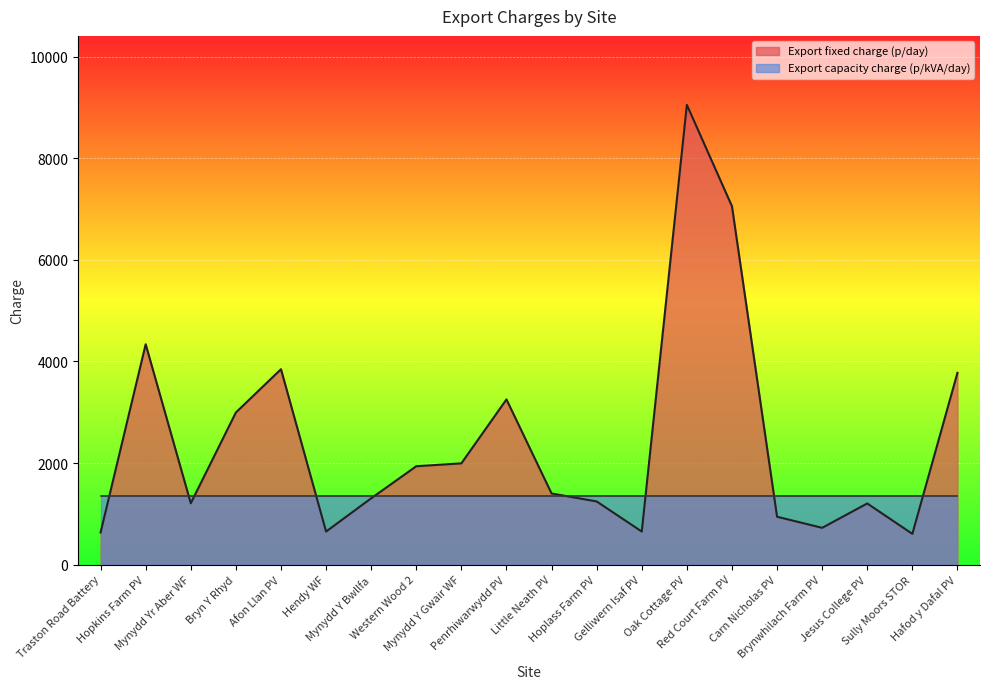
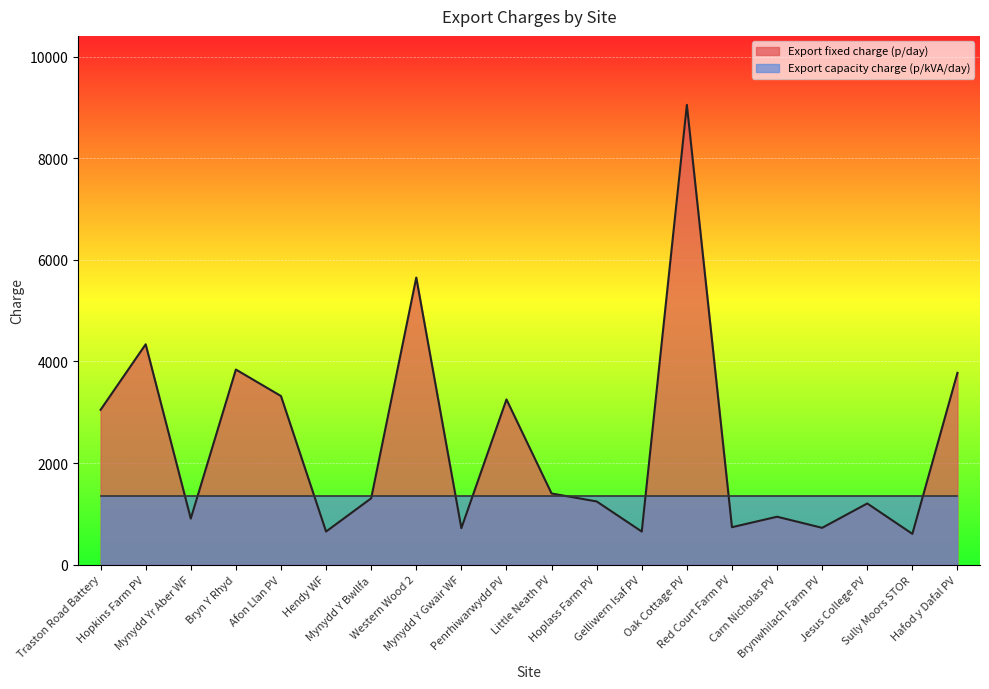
  {
    "Export fixed charge (p/day)": {
-     "Traston Road Battery": 600,
+     "Traston Road Battery": 3000,
      "Hopkins Farm PV": 4300,
-     "Mynydd Yr Aber WF": 1200,
-     "Bryn Y Rhyd": 3000,
-     "Afon Llan PV": 3800,
+     "Mynydd Yr Aber WF": 900,
+     "Bryn Y Rhyd": 3800,
+     "Afon Llan PV": 3300,
      "Hendy WF": 700,
      "Mynydd Y Bwllfa": 1300,
-     "Western Wood 2": 1900,
-     "Mynydd Y Gwair WF": 2000,
+     "Western Wood 2": 5700,
+     "Mynydd Y Gwair WF": 700,
      "Penrhiwarwydd PV": 3300,
      "Hoplass Farm PV": 1200,
      "Gelliwern Isaf PV": 700,
      "Oak Cottage PV": 9100,
-     "Red Court Farm PV": 7100,
+     "Red Court Farm PV": 700,
      "Carn Nicholas PV": 900,
      "Brynwhilach Farm PV": 700,
      "Jesus College PV": 1200,
      "Sully Moors STOR": 600,
      "Hafod y Dafal PV": 3800
    },
    "Export capacity charge (p/kVA/day)": {
      "Traston Road Battery": 1400,
      "Hopkins Farm PV": 1400,
      "Mynydd Yr Aber WF": 1400,
      "Bryn Y Rhyd": 1400,
      "Afon Llan PV": 1400,
      "Hendy WF": 1400,
      "Mynydd Y Bwllfa": 1400,
      "Western Wood 2": 1400,
      "Mynydd Y Gwair WF": 1400,
      "Penrhiwarwydd PV": 1400,
      "Hoplass Farm PV": 1400,
      "Gelliwern Isaf PV": 1400,
      "Oak Cottage PV": 1400,
      "Red Court Farm PV": 1400,
      "Carn Nicholas PV": 1400,
      "Brynwhilach Farm PV": 1400,
      "Jesus College PV": 1400,
      "Sully Moors STOR": 1400,
      "Hafod y Dafal PV": 1400
    }
  }
